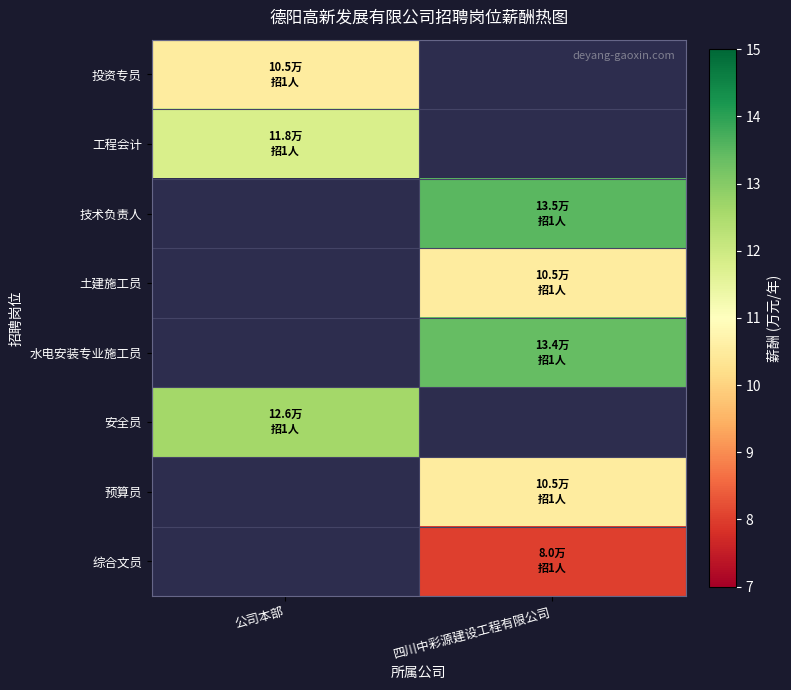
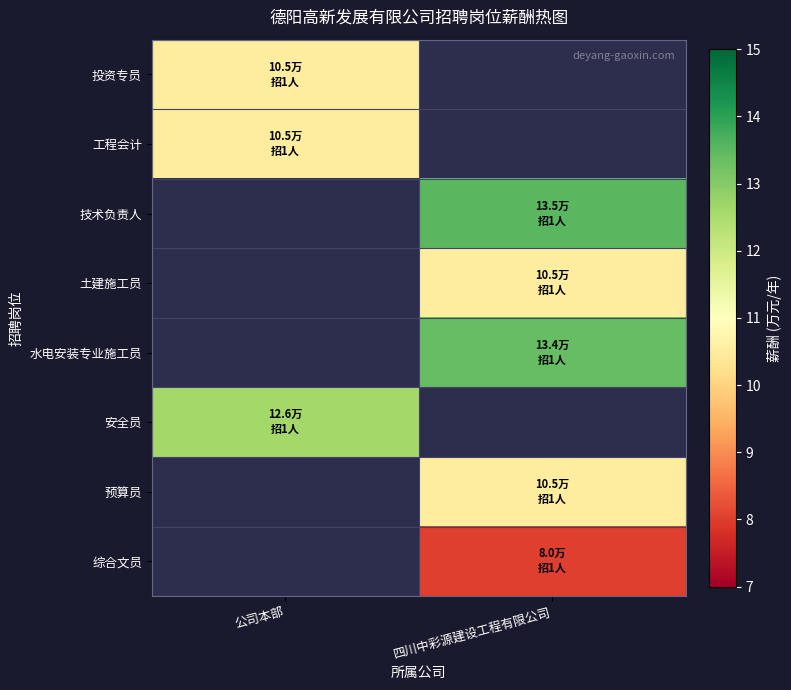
  {
    "投资专员": {
      "公司本部": "10.5万"
    },
    "工程会计": {
-     "公司本部": "11.8万"
+     "公司本部": "10.5万"
    },
    "技术负责人": {
      "四川中彩源建设工程有限公司": "13.5万"
    },
    "土建施工员": {
      "四川中彩源建设工程有限公司": "10.5万"
    },
    "水电安装专业施工员": {
      "四川中彩源建设工程有限公司": "13.4万"
    },
    "安全员": {
      "公司本部": "12.6万"
    },
    "预算员": {
      "四川中彩源建设工程有限公司": "10.5万"
    },
    "综合文员": {
      "四川中彩源建设工程有限公司": "8.0万"
    }
  }
